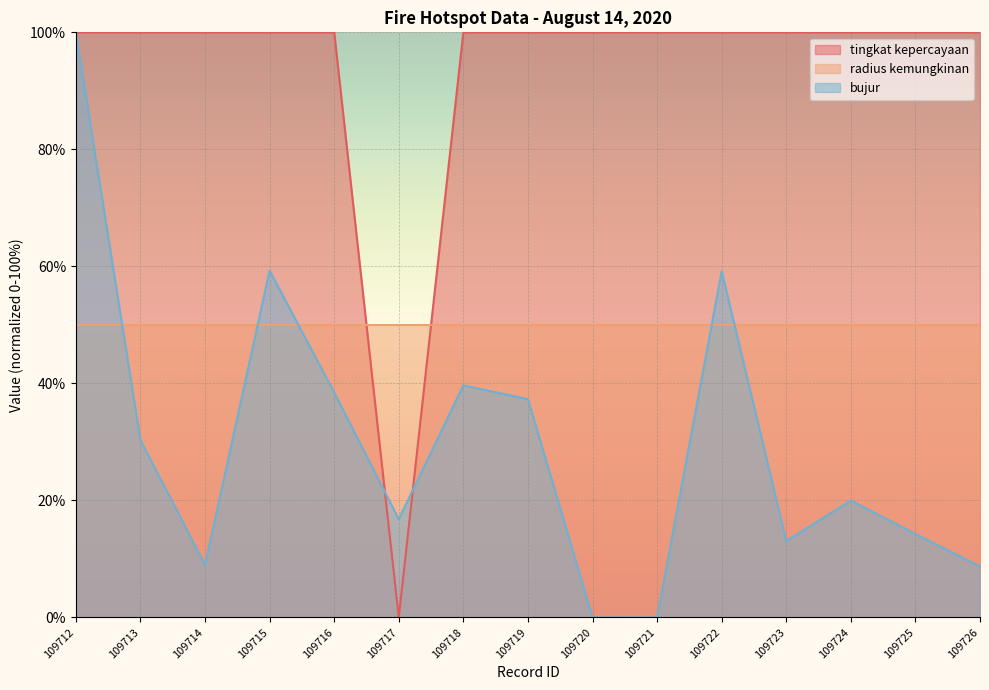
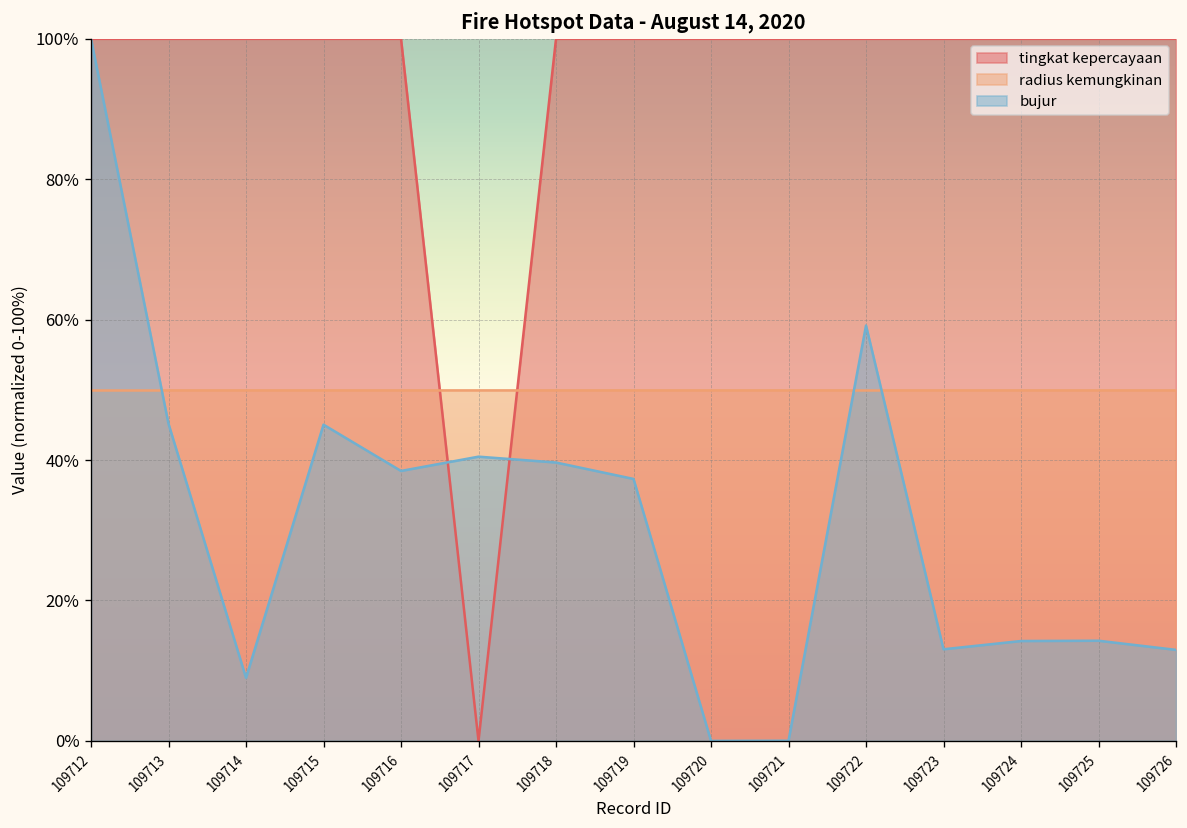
  {
    "bujur": {
-     "109713": "30%",
+     "109713": "45%",
      "109714": "9%",
-     "109715": "59%",
+     "109715": "45%",
      "109716": "38%",
-     "109717": "17%",
+     "109717": "40%",
      "109718": "40%",
      "109719": "37%",
      "109720": "0%",
      "109721": "0%",
      "109722": "59%",
      "109723": "13%",
-     "109724": "20%",
+     "109724": "14%",
      "109725": "14%",
-     "109726": "9%"
+     "109726": "13%"
    }
  }
